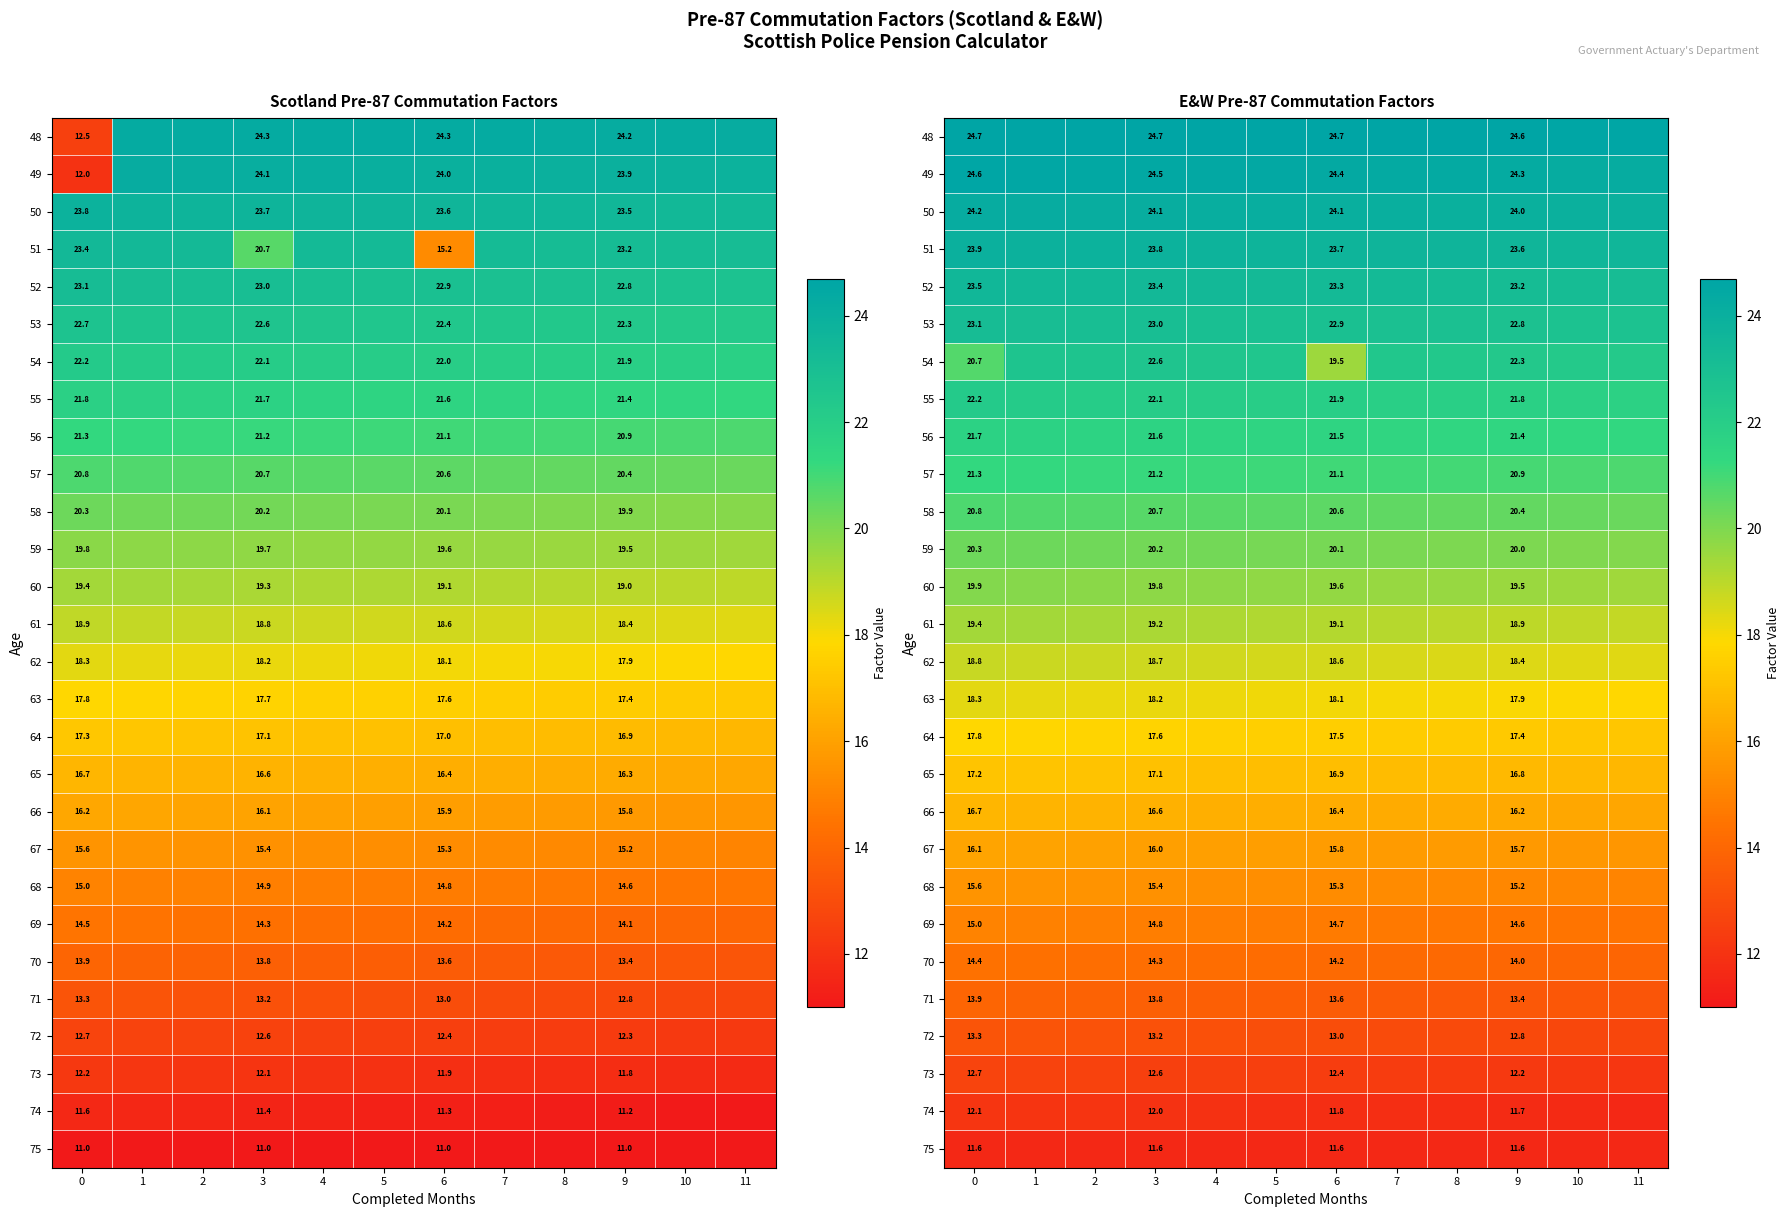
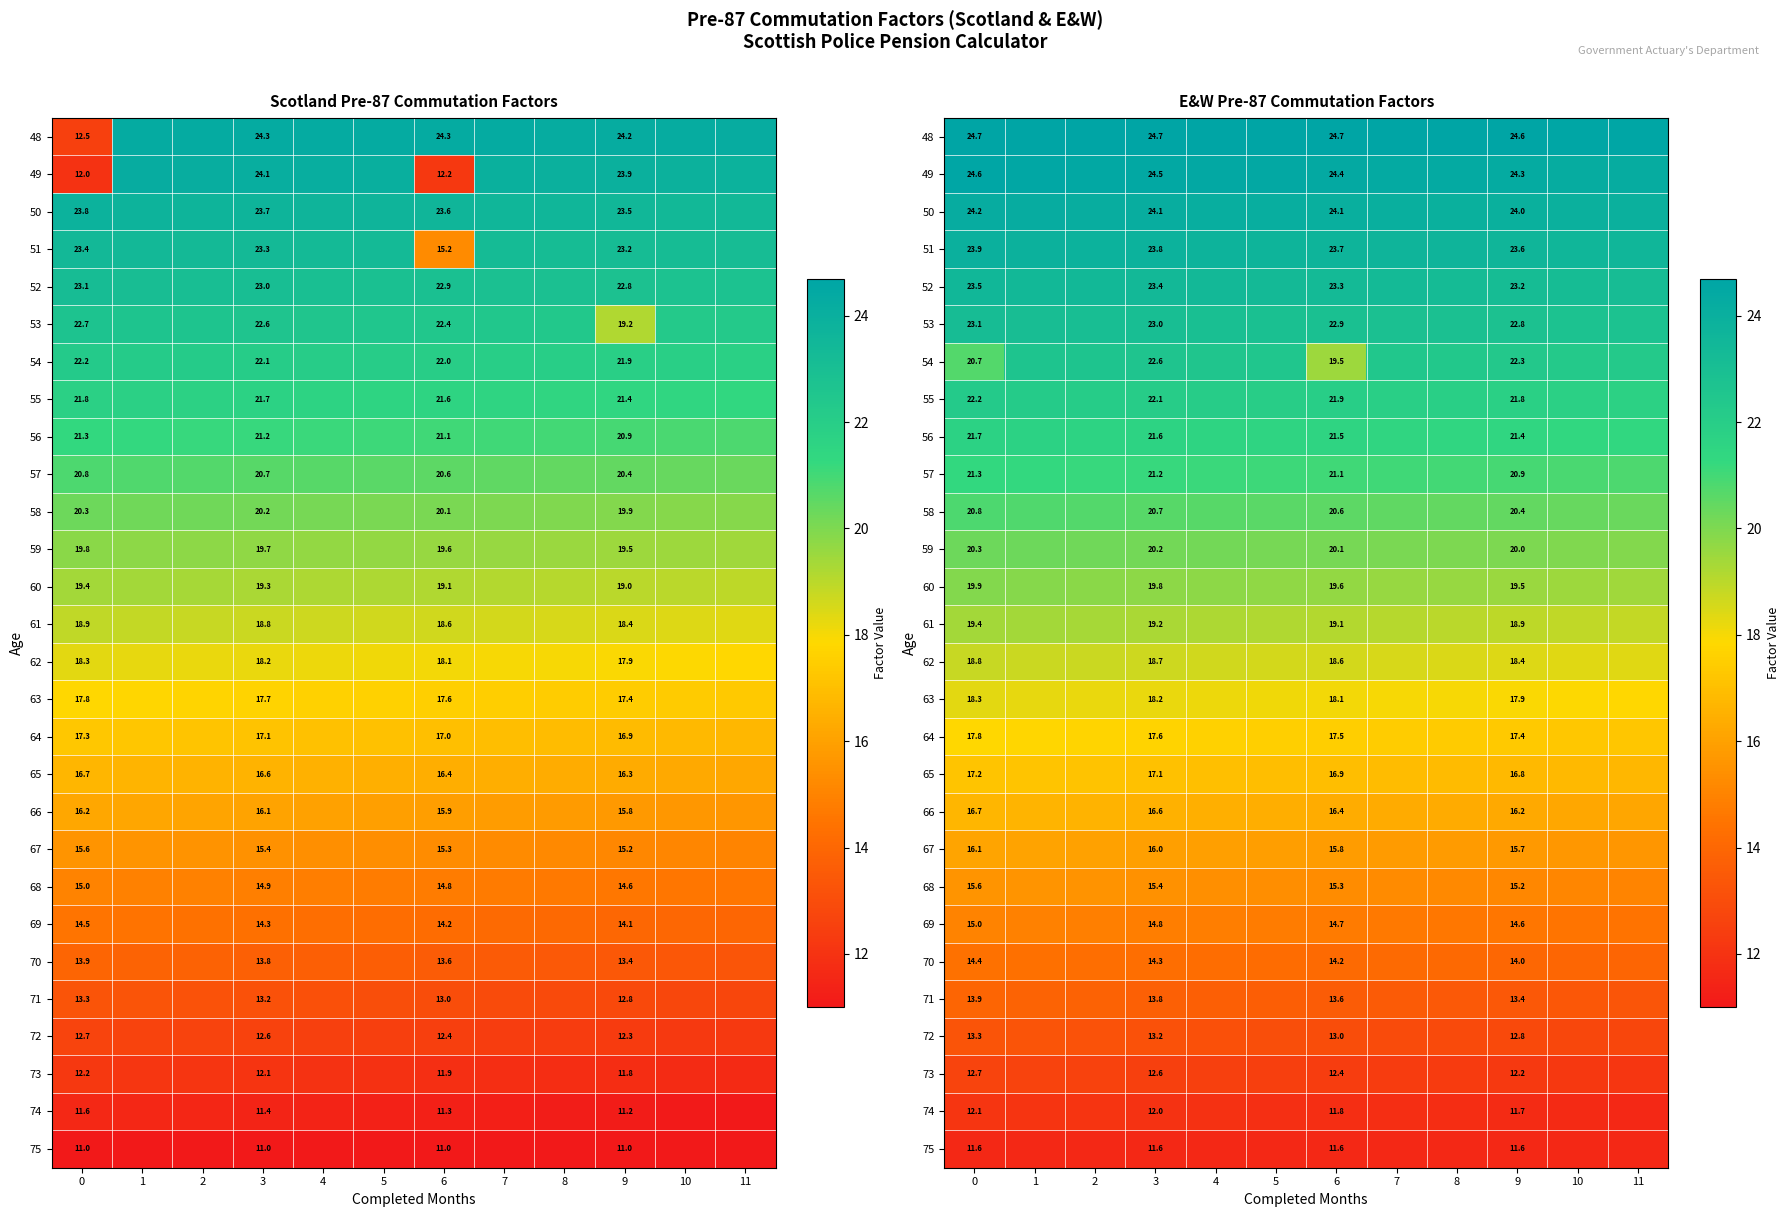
  {
    "Scotland Pre-87 Commutation Factors": {
      "49": {
        "0": 12.0,
        "3": 24.1,
-       "6": 24.0,
+       "6": 12.2,
        "9": 23.9
      },
      "51": {
        "0": 23.4,
-       "3": 20.7,
+       "3": 23.3,
        "6": 15.2,
        "9": 23.2
      },
      "53": {
        "0": 22.7,
        "3": 22.6,
        "6": 22.4,
-       "9": 22.3
+       "9": 19.2
      }
    }
  }
